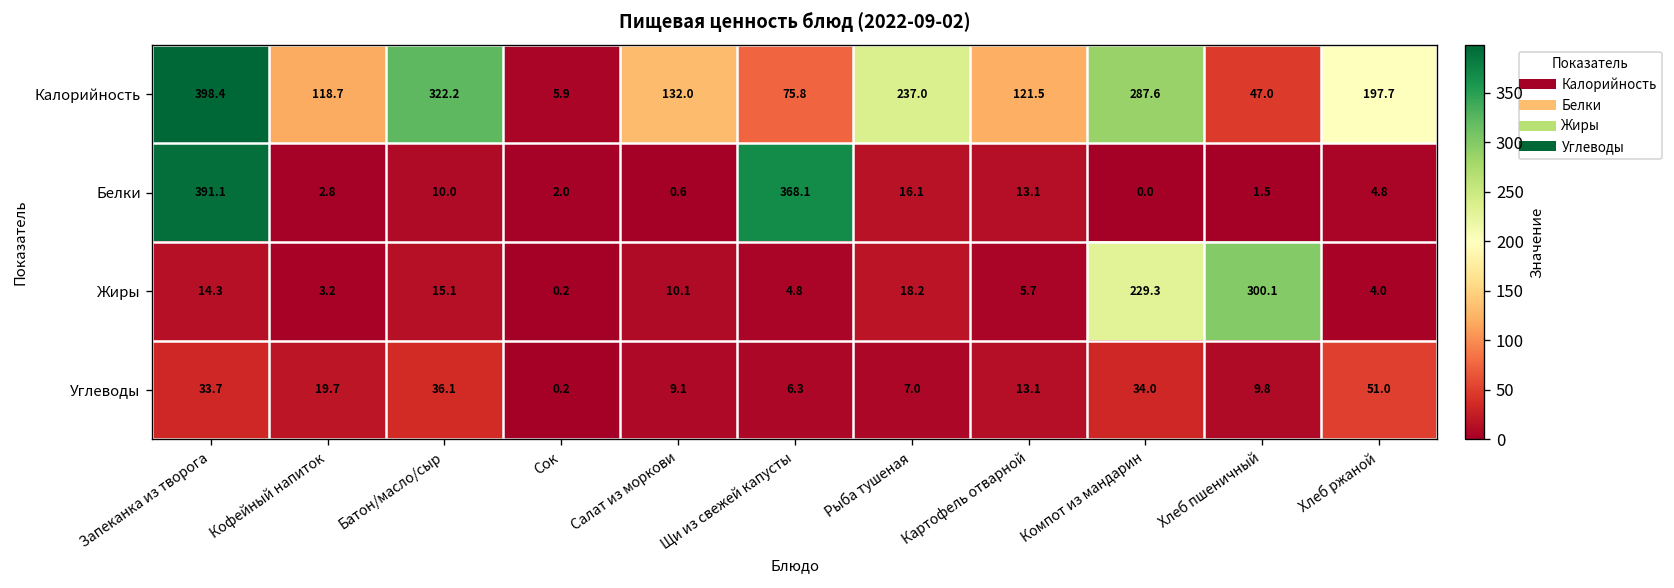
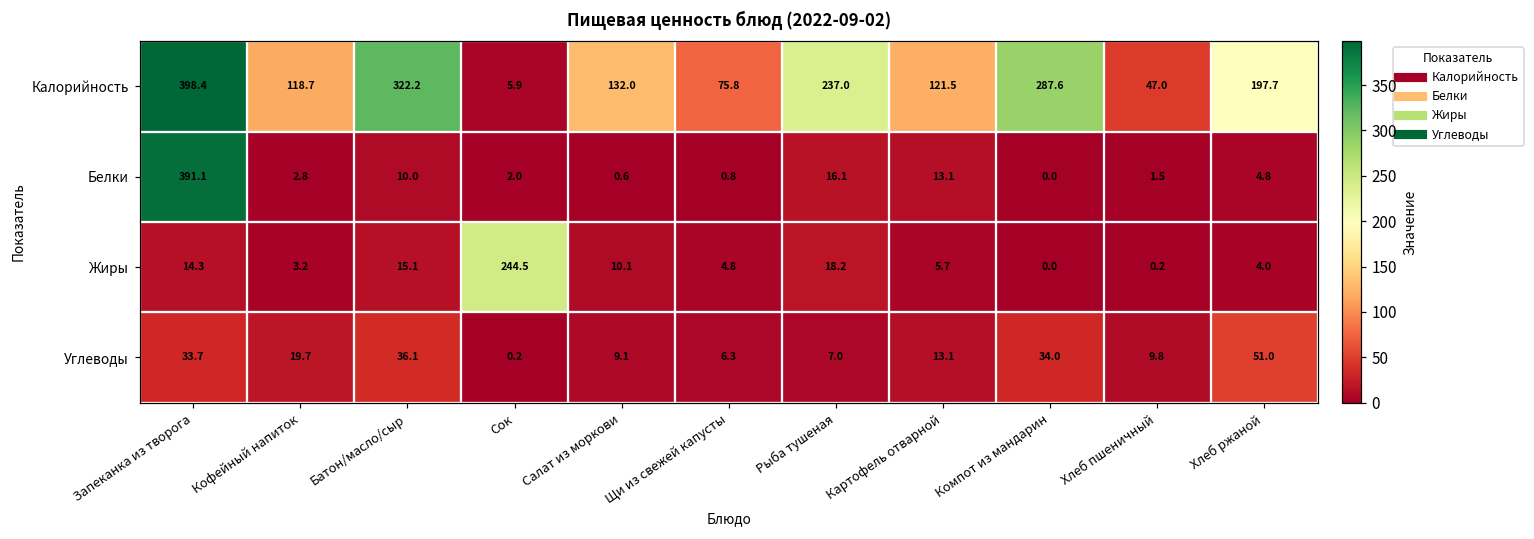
  {
    "Калорийность": {
      "Запеканка из творога": 398.4,
      "Кофейный напиток": 118.7,
      "Батон/масло/сыр": 322.2,
      "Сок": 5.9,
      "Салат из моркови": 132.0,
      "Щи из свежей капусты": 75.8,
      "Рыба тушеная": 237.0,
      "Картофель отварной": 121.5,
      "Компот из мандарин": 287.6,
      "Хлеб пшеничный": 47.0,
      "Хлеб ржаной": 197.7
    },
    "Белки": {
      "Запеканка из творога": 391.1,
      "Кофейный напиток": 2.8,
      "Батон/масло/сыр": 10.0,
      "Сок": 2.0,
      "Салат из моркови": 0.6,
-     "Щи из свежей капусты": 368.1,
+     "Щи из свежей капусты": 0.8,
      "Рыба тушеная": 16.1,
      "Картофель отварной": 13.1,
      "Компот из мандарин": 0.0,
      "Хлеб пшеничный": 1.5,
      "Хлеб ржаной": 4.8
    },
    "Жиры": {
      "Запеканка из творога": 14.3,
      "Кофейный напиток": 3.2,
      "Батон/масло/сыр": 15.1,
-     "Сок": 0.2,
+     "Сок": 244.5,
      "Салат из моркови": 10.1,
      "Щи из свежей капусты": 4.8,
      "Рыба тушеная": 18.2,
      "Картофель отварной": 5.7,
-     "Компот из мандарин": 229.3,
-     "Хлеб пшеничный": 300.1,
+     "Компот из мандарин": 0.0,
+     "Хлеб пшеничный": 0.2,
      "Хлеб ржаной": 4.0
    },
    "Углеводы": {
      "Запеканка из творога": 33.7,
      "Кофейный напиток": 19.7,
      "Батон/масло/сыр": 36.1,
      "Сок": 0.2,
      "Салат из моркови": 9.1,
      "Щи из свежей капусты": 6.3,
      "Рыба тушеная": 7.0,
      "Картофель отварной": 13.1,
      "Компот из мандарин": 34.0,
      "Хлеб пшеничный": 9.8,
      "Хлеб ржаной": 51.0
    }
  }
